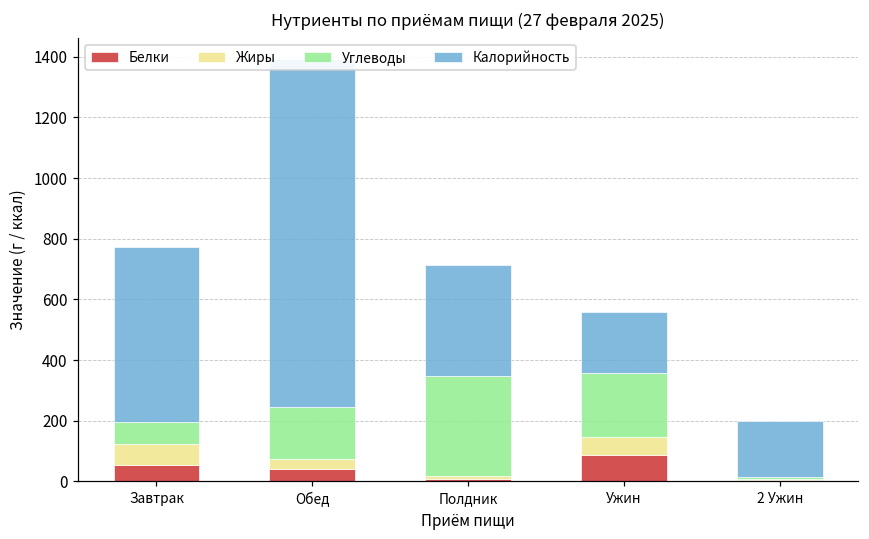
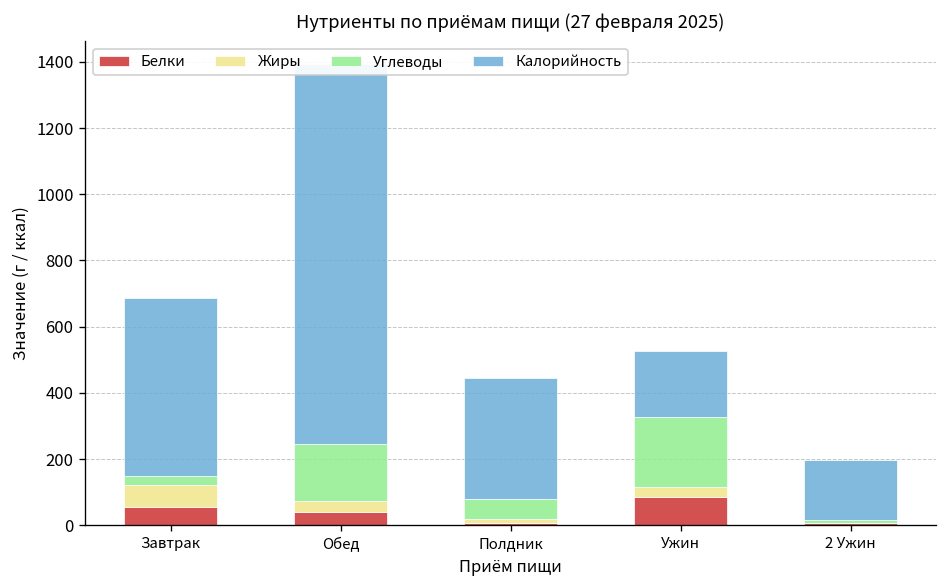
  {
    "Белки": {
      "Завтрак": 50,
      "Обед": 40,
      "Ужин": 90
    },
    "Жиры": {
      "Завтрак": 70,
      "Обед": 30,
      "Полдник": 10,
-     "Ужин": 60
+     "Ужин": 30
    },
    "Углеводы": {
-     "Завтрак": 70,
+     "Завтрак": 30,
      "Обед": 170,
-     "Полдник": 330,
+     "Полдник": 60,
      "Ужин": 210
    },
    "Калорийность": {
-     "Завтрак": 570,
+     "Завтрак": 540,
      "Полдник": 370,
      "Ужин": 200,
      "2 Ужин": 180
    }
  }
